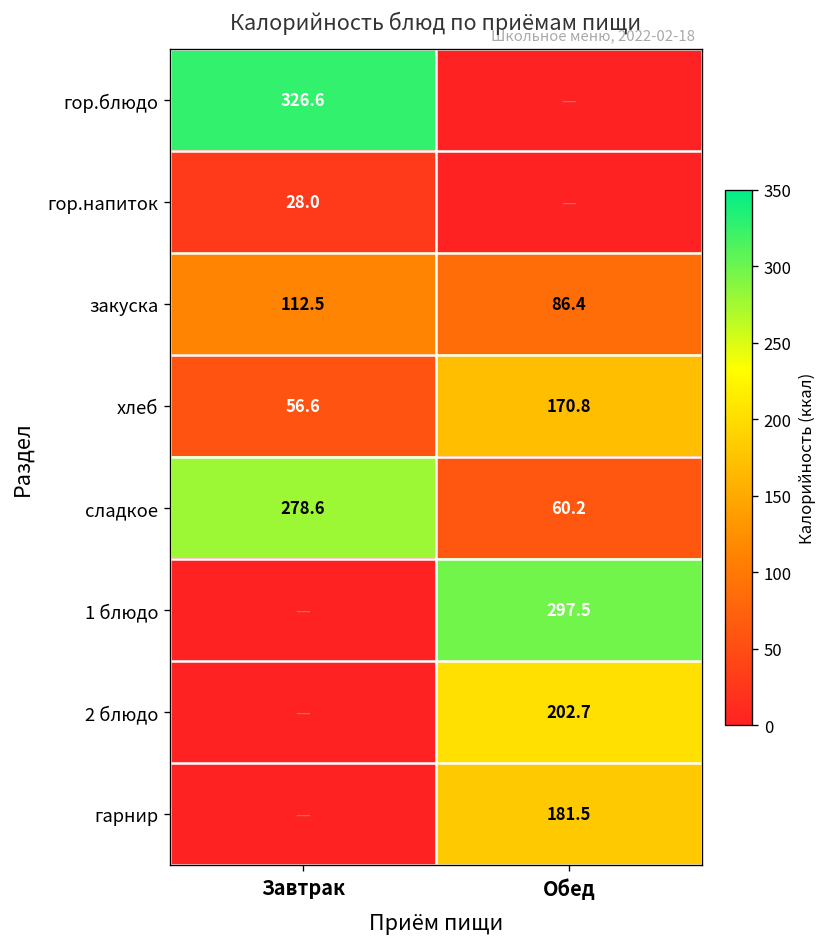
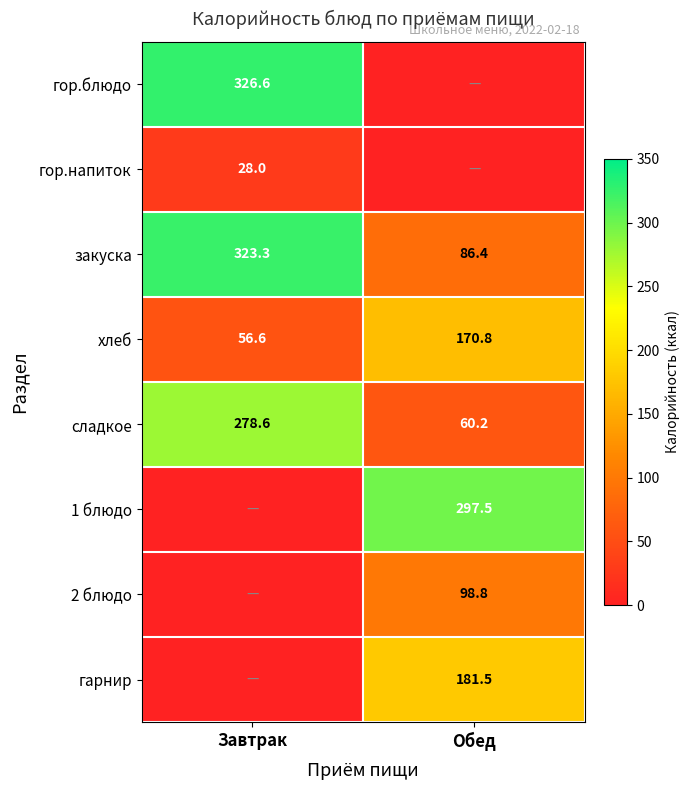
  {
    "гор.блюдо": {
      "Завтрак": 326.6
    },
    "гор.напиток": {
      "Завтрак": 28.0
    },
    "закуска": {
-     "Завтрак": 112.5,
+     "Завтрак": 323.3,
      "Обед": 86.4
    },
    "хлеб": {
      "Завтрак": 56.6,
      "Обед": 170.8
    },
    "сладкое": {
      "Завтрак": 278.6,
      "Обед": 60.2
    },
    "1 блюдо": {
      "Обед": 297.5
    },
    "2 блюдо": {
-     "Обед": 202.7
+     "Обед": 98.8
    },
    "гарнир": {
      "Обед": 181.5
    }
  }
